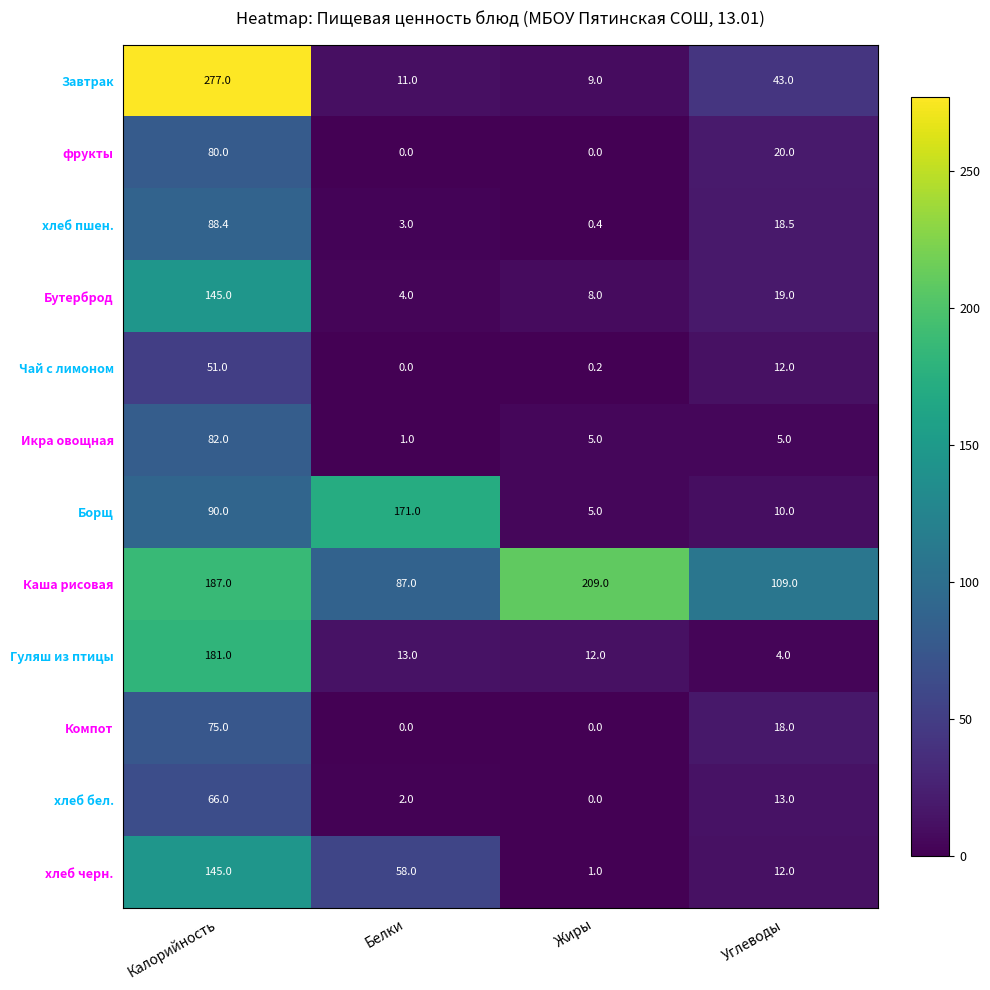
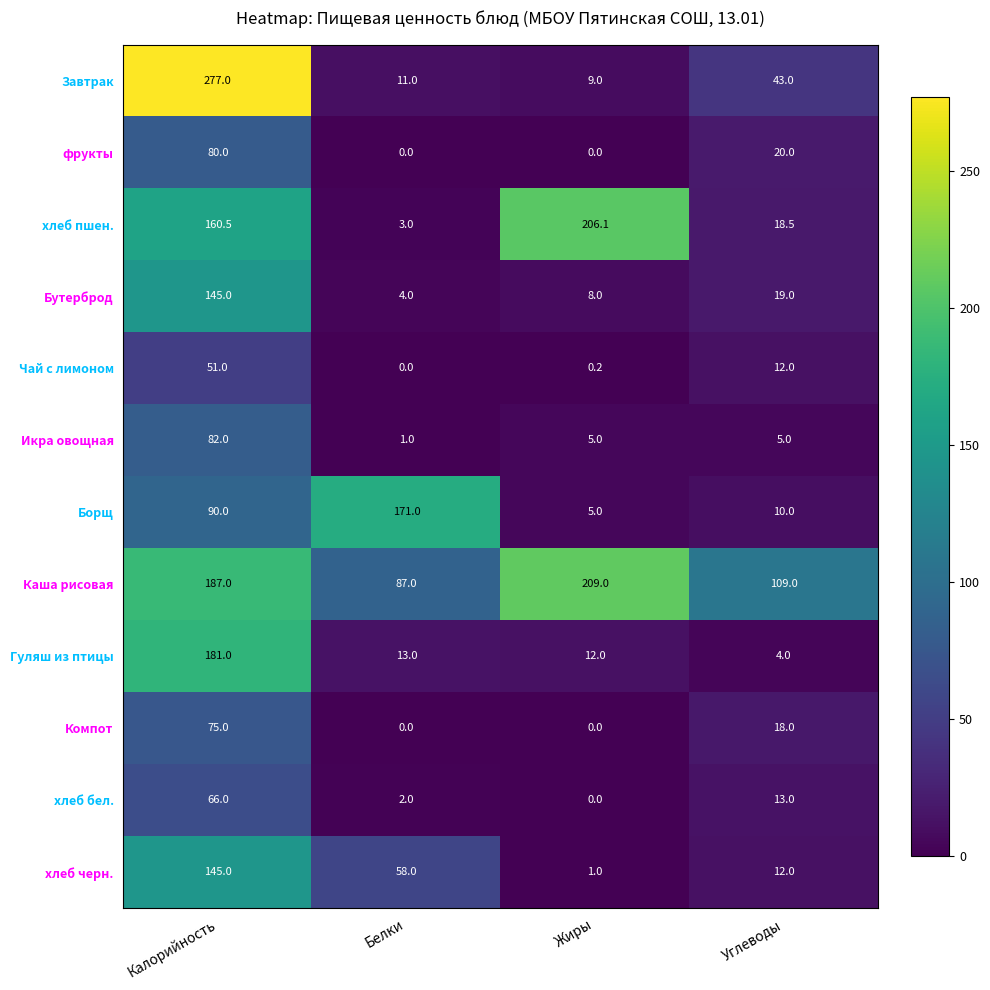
  {
    "Завтрак": {
      "Калорийность": 277.0,
      "Белки": 11.0,
      "Жиры": 9.0,
      "Углеводы": 43.0
    },
    "фрукты": {
      "Калорийность": 80.0,
      "Белки": 0.0,
      "Жиры": 0.0,
      "Углеводы": 20.0
    },
    "хлеб пшен.": {
-     "Калорийность": 88.4,
+     "Калорийность": 160.5,
      "Белки": 3.0,
-     "Жиры": 0.4,
+     "Жиры": 206.1,
      "Углеводы": 18.5
    },
    "Бутерброд": {
      "Калорийность": 145.0,
      "Белки": 4.0,
      "Жиры": 8.0,
      "Углеводы": 19.0
    },
    "Чай с лимоном": {
      "Калорийность": 51.0,
      "Белки": 0.0,
      "Жиры": 0.2,
      "Углеводы": 12.0
    },
    "Икра овощная": {
      "Калорийность": 82.0,
      "Белки": 1.0,
      "Жиры": 5.0,
      "Углеводы": 5.0
    },
    "Борщ": {
      "Калорийность": 90.0,
      "Белки": 171.0,
      "Жиры": 5.0,
      "Углеводы": 10.0
    },
    "Каша рисовая": {
      "Калорийность": 187.0,
      "Белки": 87.0,
      "Жиры": 209.0,
      "Углеводы": 109.0
    },
    "Гуляш из птицы": {
      "Калорийность": 181.0,
      "Белки": 13.0,
      "Жиры": 12.0,
      "Углеводы": 4.0
    },
    "Компот": {
      "Калорийность": 75.0,
      "Белки": 0.0,
      "Жиры": 0.0,
      "Углеводы": 18.0
    },
    "хлеб бел.": {
      "Калорийность": 66.0,
      "Белки": 2.0,
      "Жиры": 0.0,
      "Углеводы": 13.0
    },
    "хлеб черн.": {
      "Калорийность": 145.0,
      "Белки": 58.0,
      "Жиры": 1.0,
      "Углеводы": 12.0
    }
  }
